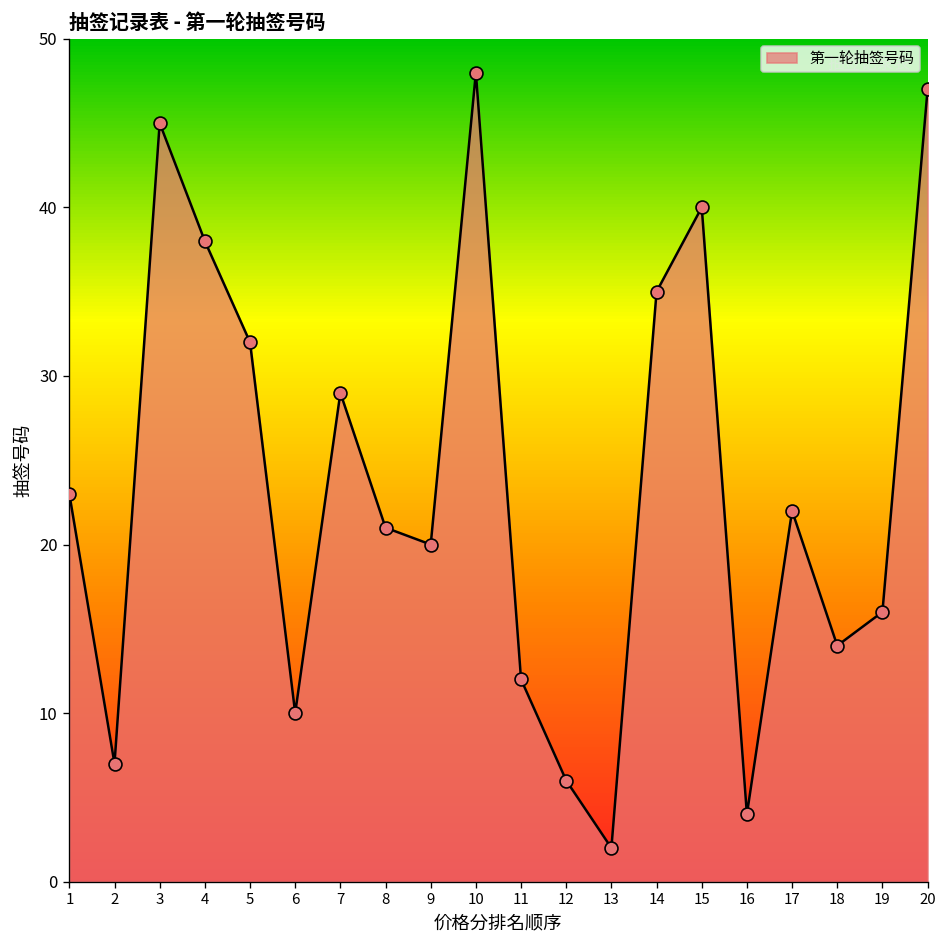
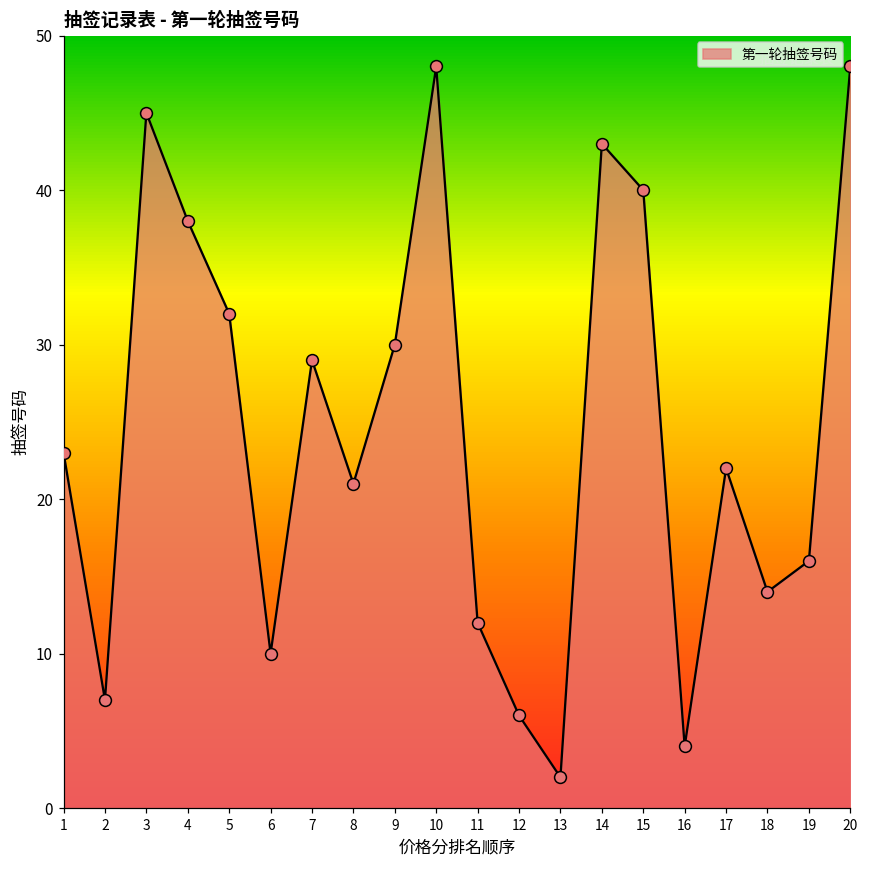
  {
    "1": 23,
    "2": 7,
    "3": 45,
    "4": 38,
    "5": 32,
    "6": 10,
    "7": 29,
    "8": 21,
-   "9": 20,
+   "9": 30,
    "10": 48,
    "11": 12,
    "12": 6,
    "13": 2,
-   "14": 35,
+   "14": 43,
    "15": 40,
    "16": 4,
    "17": 22,
    "18": 14,
    "19": 16,
-   "20": 47
+   "20": 48
  }
